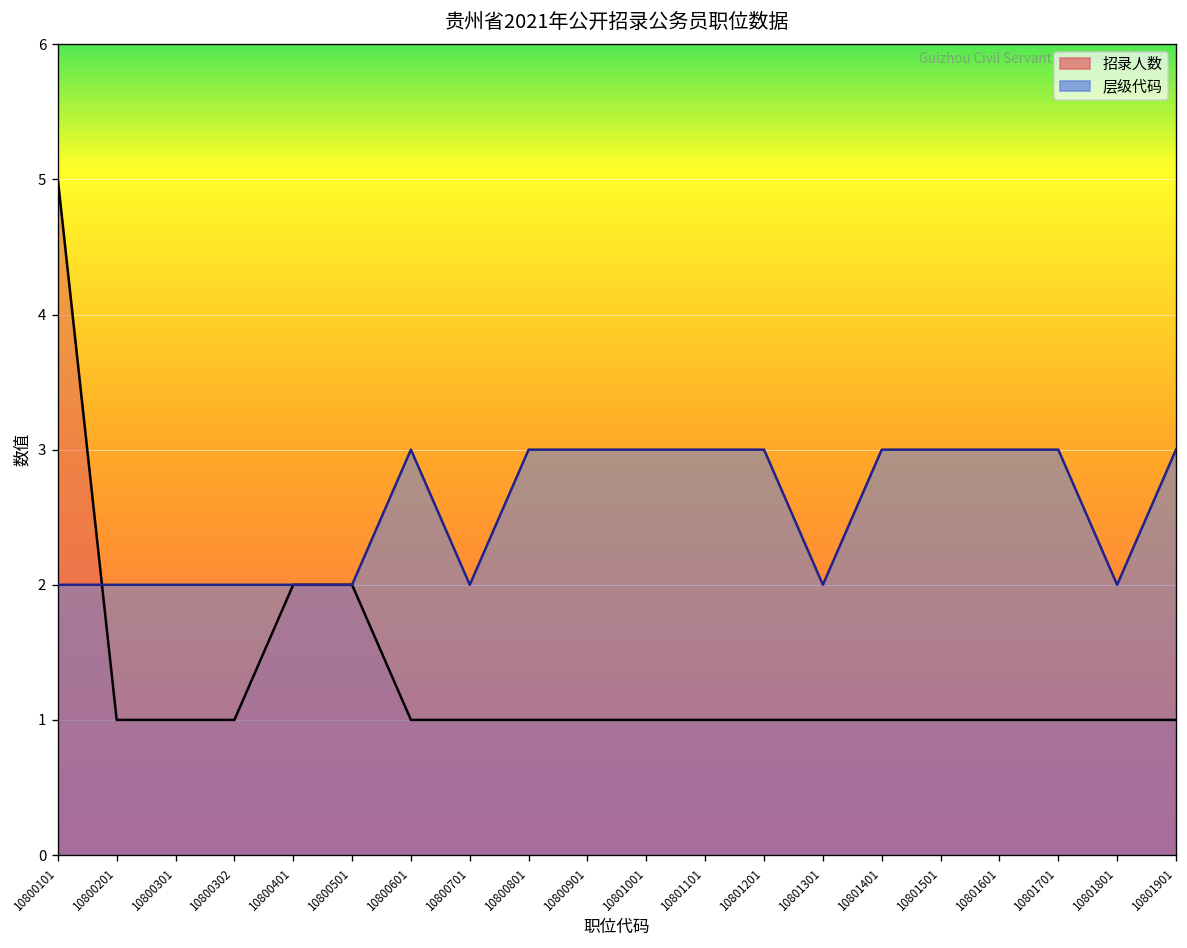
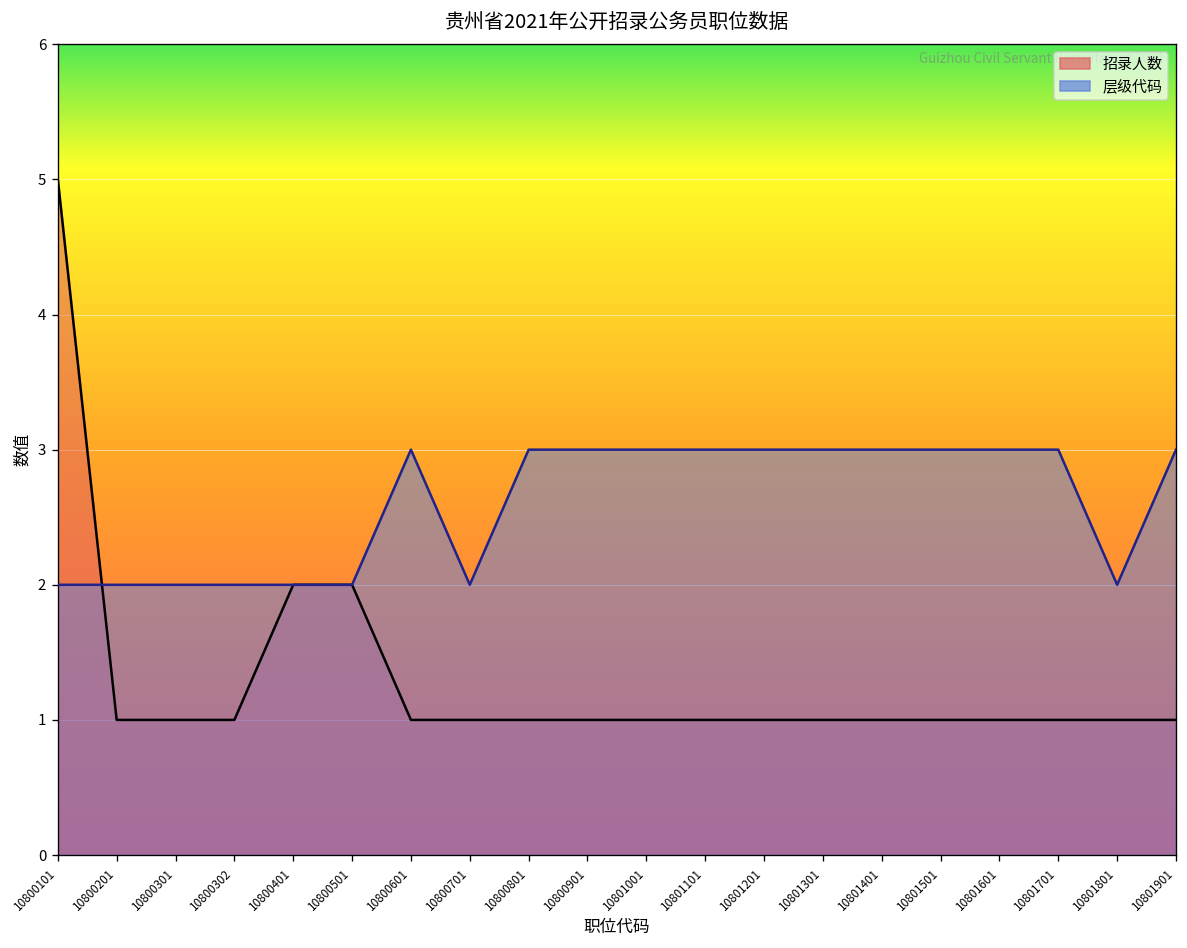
  {
    "招录人数": {
      "10800101": 5,
      "10800201": 1,
      "10800301": 1,
      "10800302": 1,
      "10800601": 1,
      "10800701": 1,
      "10800801": 1,
      "10800901": 1,
      "10801001": 1,
      "10801101": 1,
      "10801201": 1,
      "10801301": 1,
      "10801401": 1,
      "10801501": 1,
      "10801601": 1,
      "10801701": 1,
      "10801801": 1,
      "10801901": 1
    },
    "层级代码": {
      "10800101": 2,
      "10800201": 2,
      "10800301": 2,
      "10800302": 2,
      "10800601": 3,
      "10800701": 2,
      "10800801": 3,
      "10800901": 3,
      "10801001": 3,
      "10801101": 3,
      "10801201": 3,
-     "10801301": 2,
+     "10801301": 3,
      "10801401": 3,
      "10801501": 3,
      "10801601": 3,
      "10801701": 3,
      "10801801": 2,
      "10801901": 3
    }
  }
